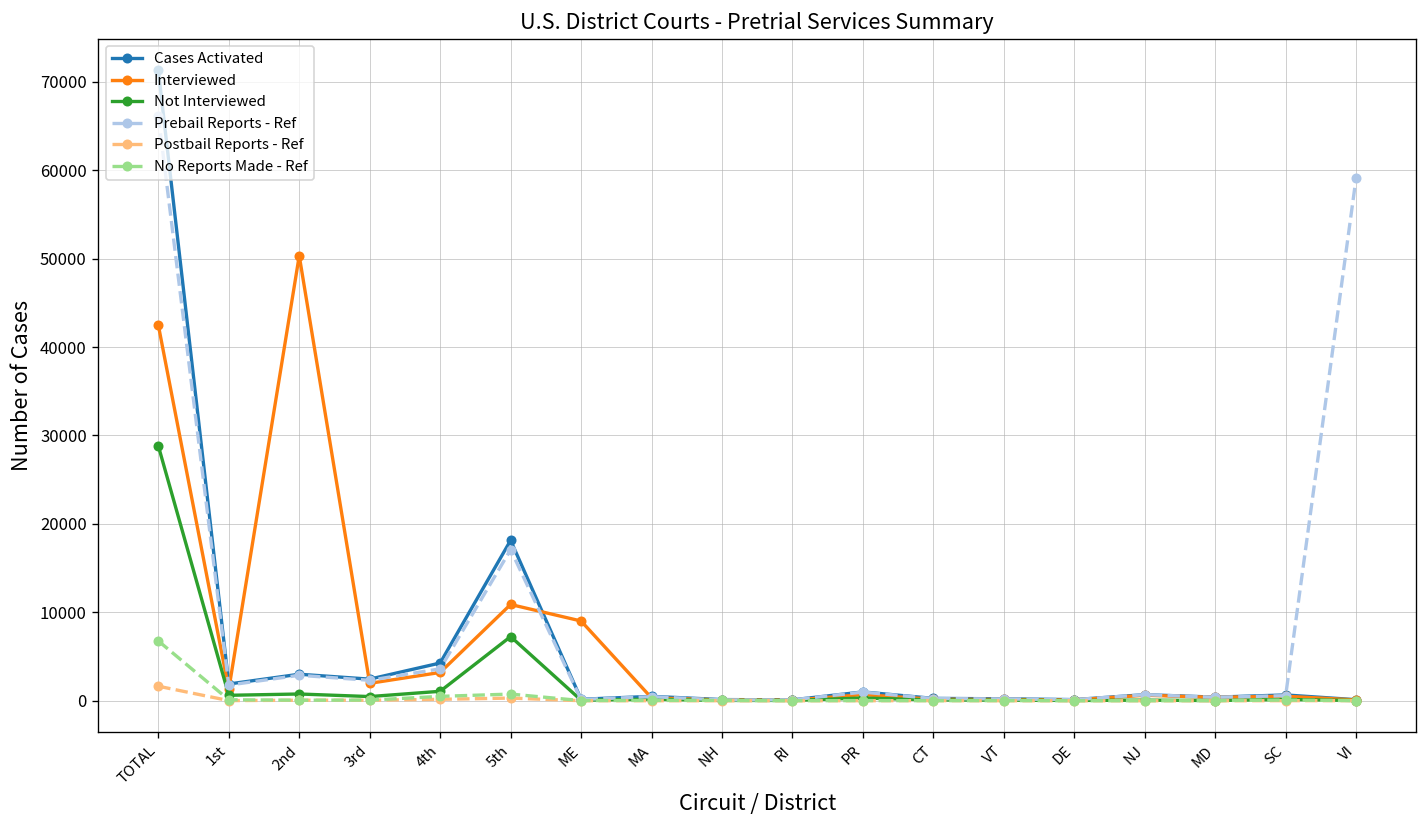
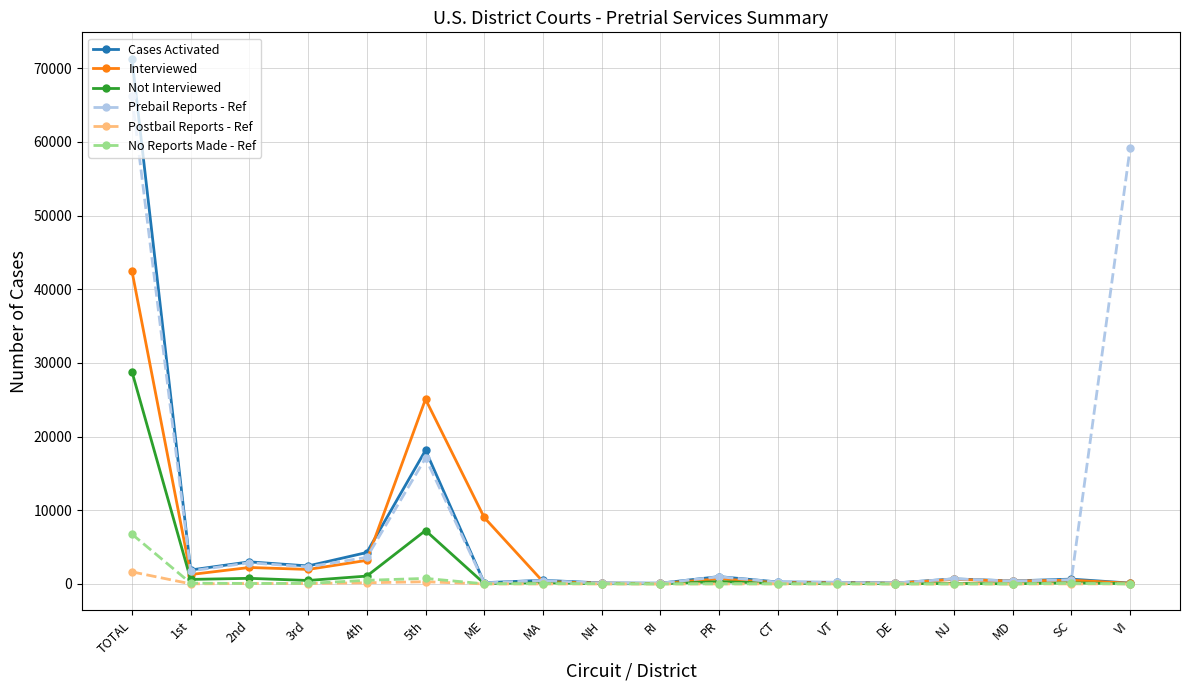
  {
    "Cases Activated": {
      "4th": 4000,
      "5th": 18000
    },
    "Interviewed": {
      "TOTAL": 42000,
      "1st": 1000,
-     "2nd": 50000,
+     "2nd": 2000,
      "4th": 3000,
-     "5th": 11000,
+     "5th": 25000,
      "ME": 9000
    },
    "Not Interviewed": {
      "TOTAL": 29000,
      "1st": 1000,
      "2nd": 1000,
      "3rd": 0,
      "4th": 1000,
      "5th": 7000
    },
    "Prebail Reports - Ref": {
      "4th": 4000,
      "5th": 17000,
      "VI": 59000
    },
    "Postbail Reports - Ref": {
      "TOTAL": 2000,
      "5th": 0
    },
    "No Reports Made - Ref": {
      "TOTAL": 7000,
      "5th": 1000
    }
  }
